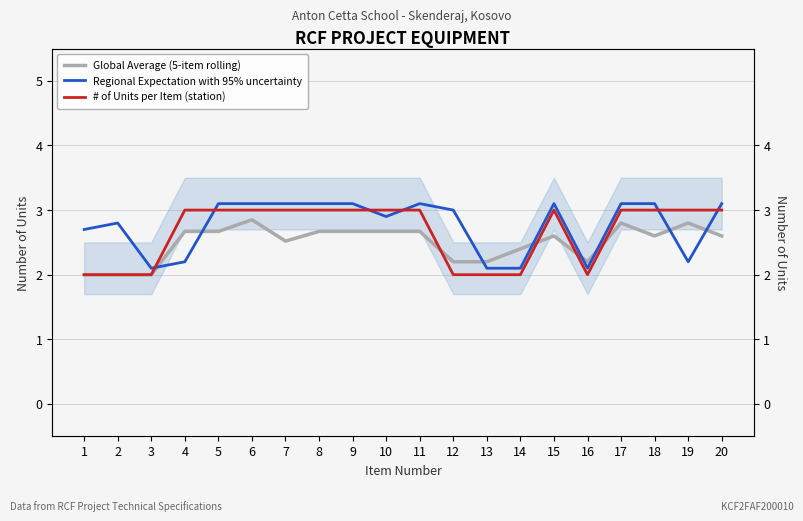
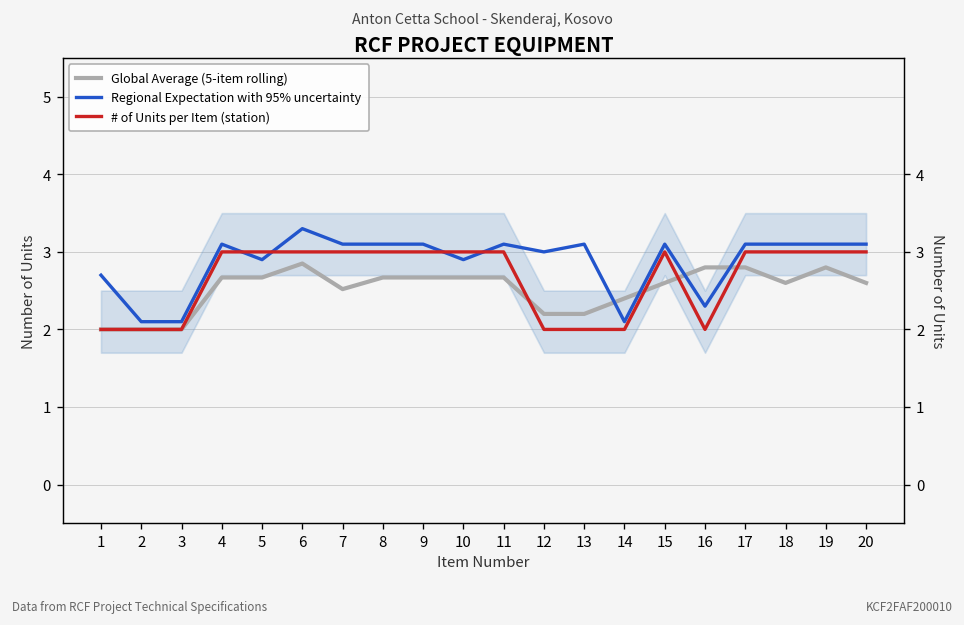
  {
    "Global Average (5-item rolling)": {
      "4": 2.7,
      "5": 2.7,
      "6": 2.9,
      "7": 2.5,
      "8": 2.7,
      "9": 2.7,
      "10": 2.7,
      "11": 2.7,
      "12": 2.2,
      "13": 2.2,
      "14": 2.4,
      "15": 2.6,
-     "16": 2.2,
+     "16": 2.8,
      "17": 2.8,
      "18": 2.6,
      "19": 2.8,
      "20": 2.6
    },
    "Regional Expectation with 95% uncertainty": {
      "1": 2.7,
-     "2": 2.8,
+     "2": 2.1,
      "3": 2.1,
-     "4": 2.2,
-     "5": 3.1,
-     "6": 3.1,
+     "4": 3.1,
+     "5": 2.9,
+     "6": 3.3,
      "7": 3.1,
      "8": 3.1,
      "9": 3.1,
      "10": 2.9,
      "11": 3.1,
      "12": 3.0,
-     "13": 2.1,
+     "13": 3.1,
      "14": 2.1,
      "15": 3.1,
-     "16": 2.1,
+     "16": 2.3,
      "17": 3.1,
      "18": 3.1,
-     "19": 2.2,
+     "19": 3.1,
      "20": 3.1
    },
    "# of Units per Item (station)": {
      "4": 3.0,
      "5": 3.0,
      "6": 3.0,
      "7": 3.0,
      "8": 3.0,
      "9": 3.0,
      "10": 3.0,
      "11": 3.0,
      "12": 2.0,
      "13": 2.0,
      "14": 2.0,
      "15": 3.0,
      "16": 2.0,
      "17": 3.0,
      "18": 3.0,
      "19": 3.0,
      "20": 3.0
    }
  }
